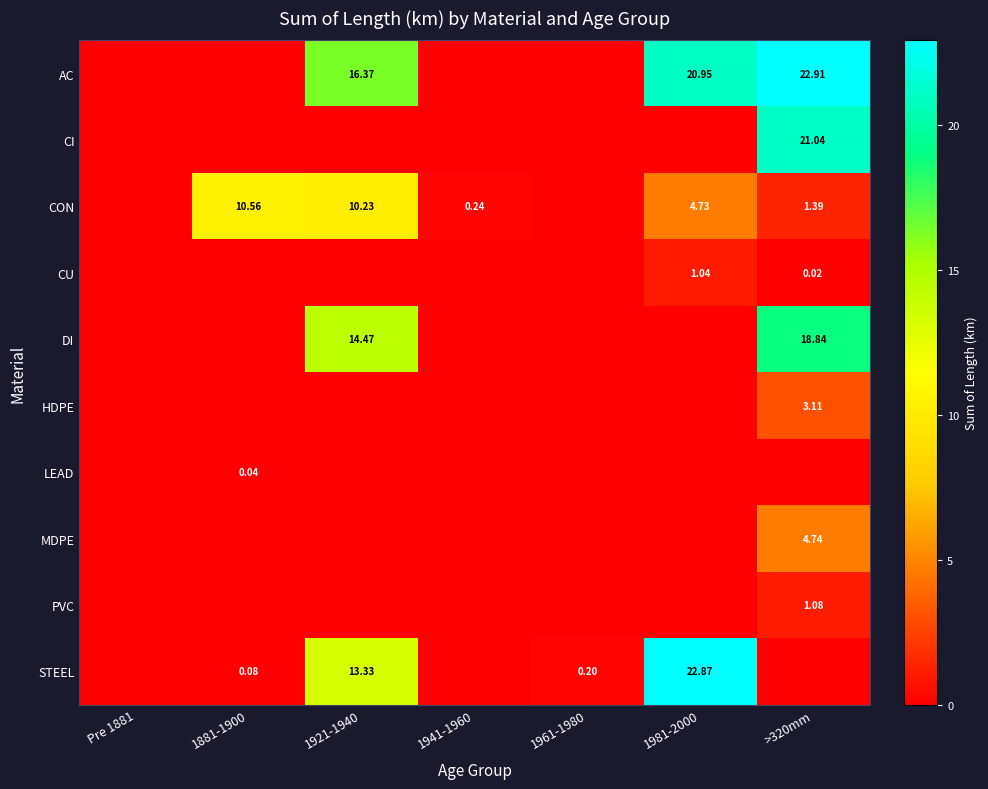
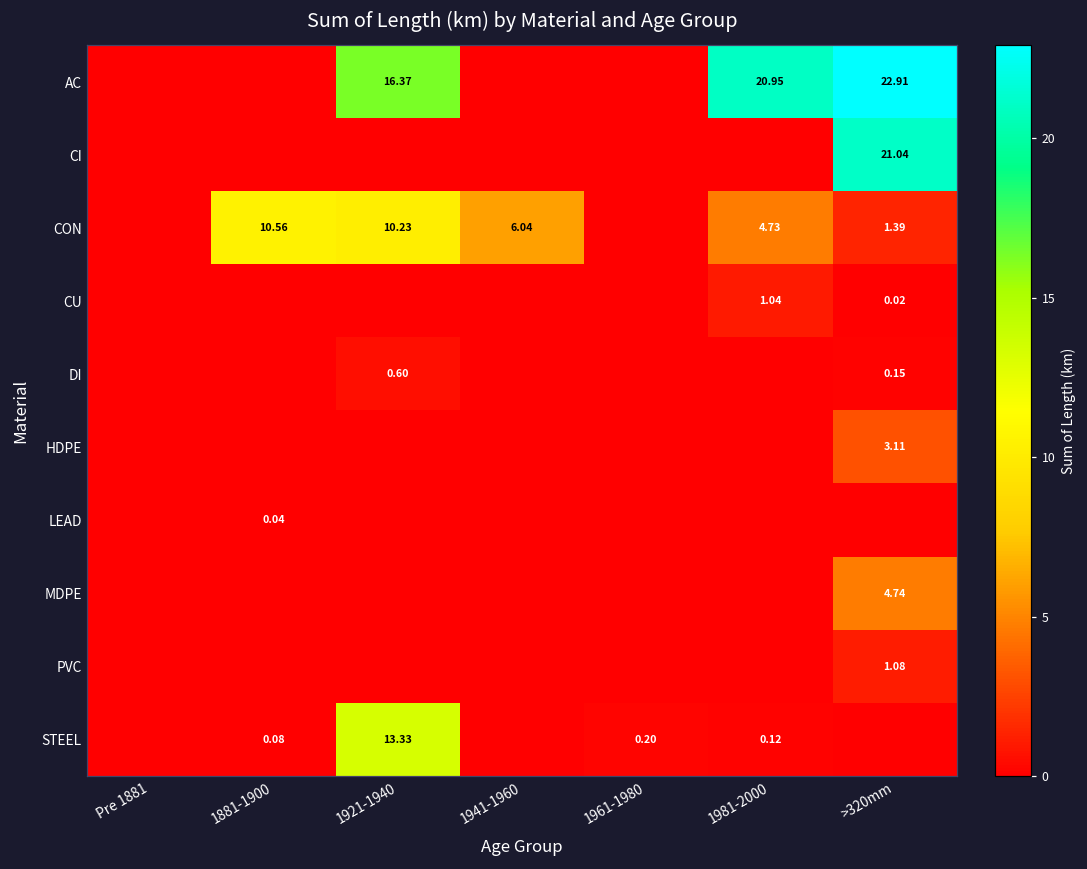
  {
    "AC": {
      "1921-1940": 16.37,
      "1981-2000": 20.95,
      ">320mm": 22.91
    },
    "CI": {
      ">320mm": 21.04
    },
    "CON": {
      "1881-1900": 10.56,
      "1921-1940": 10.23,
-     "1941-1960": 0.24,
+     "1941-1960": 6.04,
      "1981-2000": 4.73,
      ">320mm": 1.39
    },
    "CU": {
      "1981-2000": 1.04,
      ">320mm": 0.02
    },
    "DI": {
-     "1921-1940": 14.47,
-     ">320mm": 18.84
+     "1921-1940": 0.60,
+     ">320mm": 0.15
    },
    "HDPE": {
      ">320mm": 3.11
    },
    "LEAD": {
      "1881-1900": 0.04
    },
    "MDPE": {
      ">320mm": 4.74
    },
    "PVC": {
      ">320mm": 1.08
    },
    "STEEL": {
      "1881-1900": 0.08,
      "1921-1940": 13.33,
      "1961-1980": 0.20,
-     "1981-2000": 22.87
+     "1981-2000": 0.12
    }
  }
